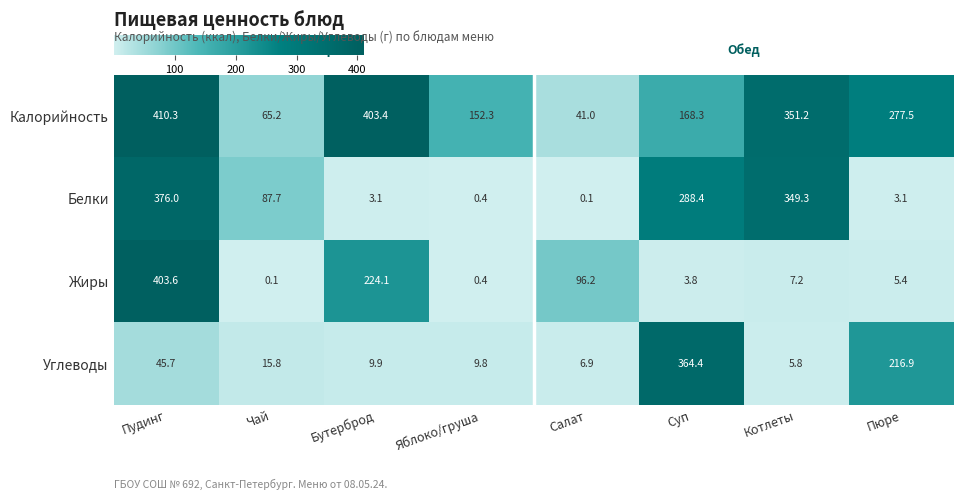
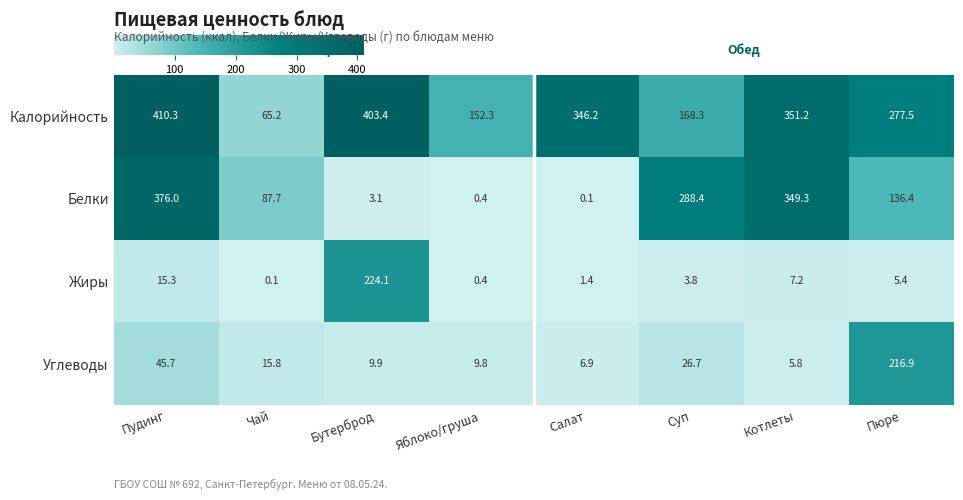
  {
    "Калорийность": {
      "Пудинг": 410.3,
      "Чай": 65.2,
      "Бутерброд": 403.4,
      "Яблоко/груша": 152.3,
-     "Салат": 41.0,
+     "Салат": 346.2,
      "Суп": 168.3,
      "Котлеты": 351.2,
      "Пюре": 277.5
    },
    "Белки": {
      "Пудинг": 376.0,
      "Чай": 87.7,
      "Бутерброд": 3.1,
      "Яблоко/груша": 0.4,
      "Салат": 0.1,
      "Суп": 288.4,
      "Котлеты": 349.3,
-     "Пюре": 3.1
+     "Пюре": 136.4
    },
    "Жиры": {
-     "Пудинг": 403.6,
+     "Пудинг": 15.3,
      "Чай": 0.1,
      "Бутерброд": 224.1,
      "Яблоко/груша": 0.4,
-     "Салат": 96.2,
+     "Салат": 1.4,
      "Суп": 3.8,
      "Котлеты": 7.2,
      "Пюре": 5.4
    },
    "Углеводы": {
      "Пудинг": 45.7,
      "Чай": 15.8,
      "Бутерброд": 9.9,
      "Яблоко/груша": 9.8,
      "Салат": 6.9,
-     "Суп": 364.4,
+     "Суп": 26.7,
      "Котлеты": 5.8,
      "Пюре": 216.9
    }
  }
